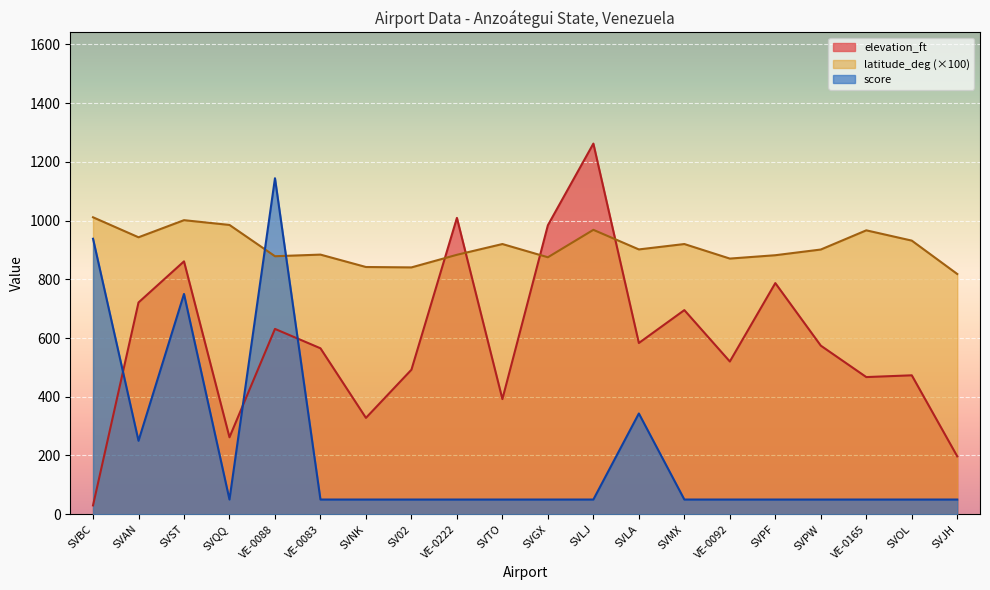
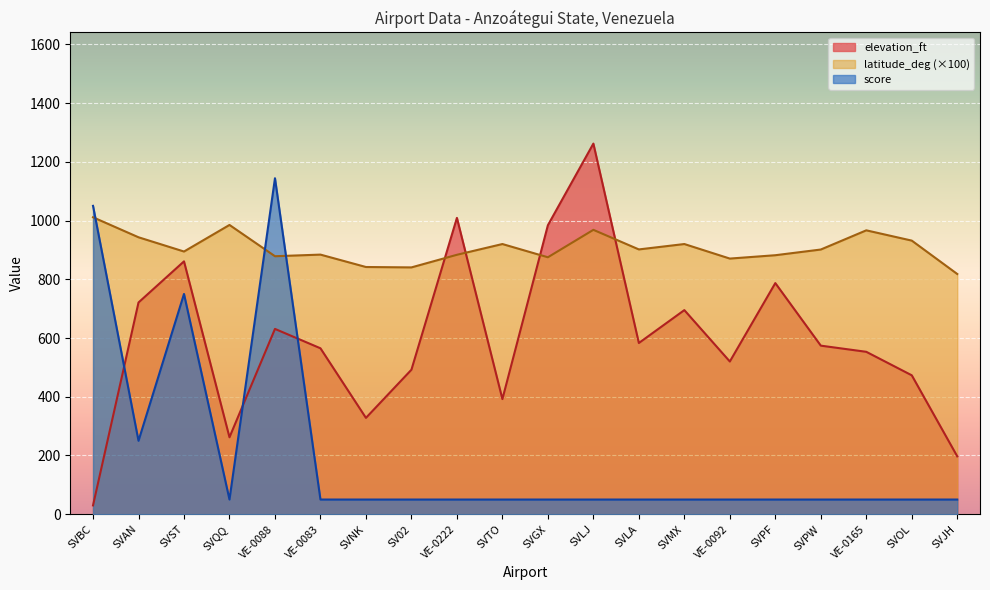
  {
    "elevation_ft": {
      "SVBC": 30,
      "SVAN": 720,
      "SVST": 860,
      "SVQQ": 260,
      "VE-0088": 630,
      "VE-0083": 570,
      "SVNK": 330,
      "SV02": 490,
      "VE-0222": 1010,
      "SVTO": 390,
      "SVGX": 980,
      "SVLJ": 1260,
      "SVLA": 580,
      "SVMX": 700,
      "VE-0092": 520,
      "SVPF": 790,
      "SVPW": 570,
-     "VE-0165": 470,
+     "VE-0165": 550,
      "SVOL": 470,
      "SVJH": 200
    },
    "latitude_deg (×100)": {
      "SVBC": 1010,
      "SVAN": 940,
-     "SVST": 1000,
+     "SVST": 890,
      "SVQQ": 990,
      "VE-0088": 880,
      "VE-0083": 880,
      "SVNK": 840,
      "SV02": 840,
      "VE-0222": 880,
      "SVTO": 920,
      "SVGX": 870,
      "SVLJ": 970,
      "SVLA": 900,
      "SVMX": 920,
      "VE-0092": 870,
      "SVPF": 880,
      "SVPW": 900,
      "VE-0165": 970,
      "SVOL": 930,
      "SVJH": 820
    },
    "score": {
-     "SVBC": 940,
+     "SVBC": 1050,
      "SVAN": 250,
      "SVST": 750,
      "SVQQ": 50,
      "VE-0088": 1140,
      "VE-0083": 50,
      "SVNK": 50,
      "SV02": 50,
      "VE-0222": 50,
      "SVTO": 50,
      "SVGX": 50,
      "SVLJ": 50,
-     "SVLA": 340,
+     "SVLA": 50,
      "SVMX": 50,
      "VE-0092": 50,
      "SVPF": 50,
      "SVPW": 50,
      "VE-0165": 50,
      "SVOL": 50,
      "SVJH": 50
    }
  }
